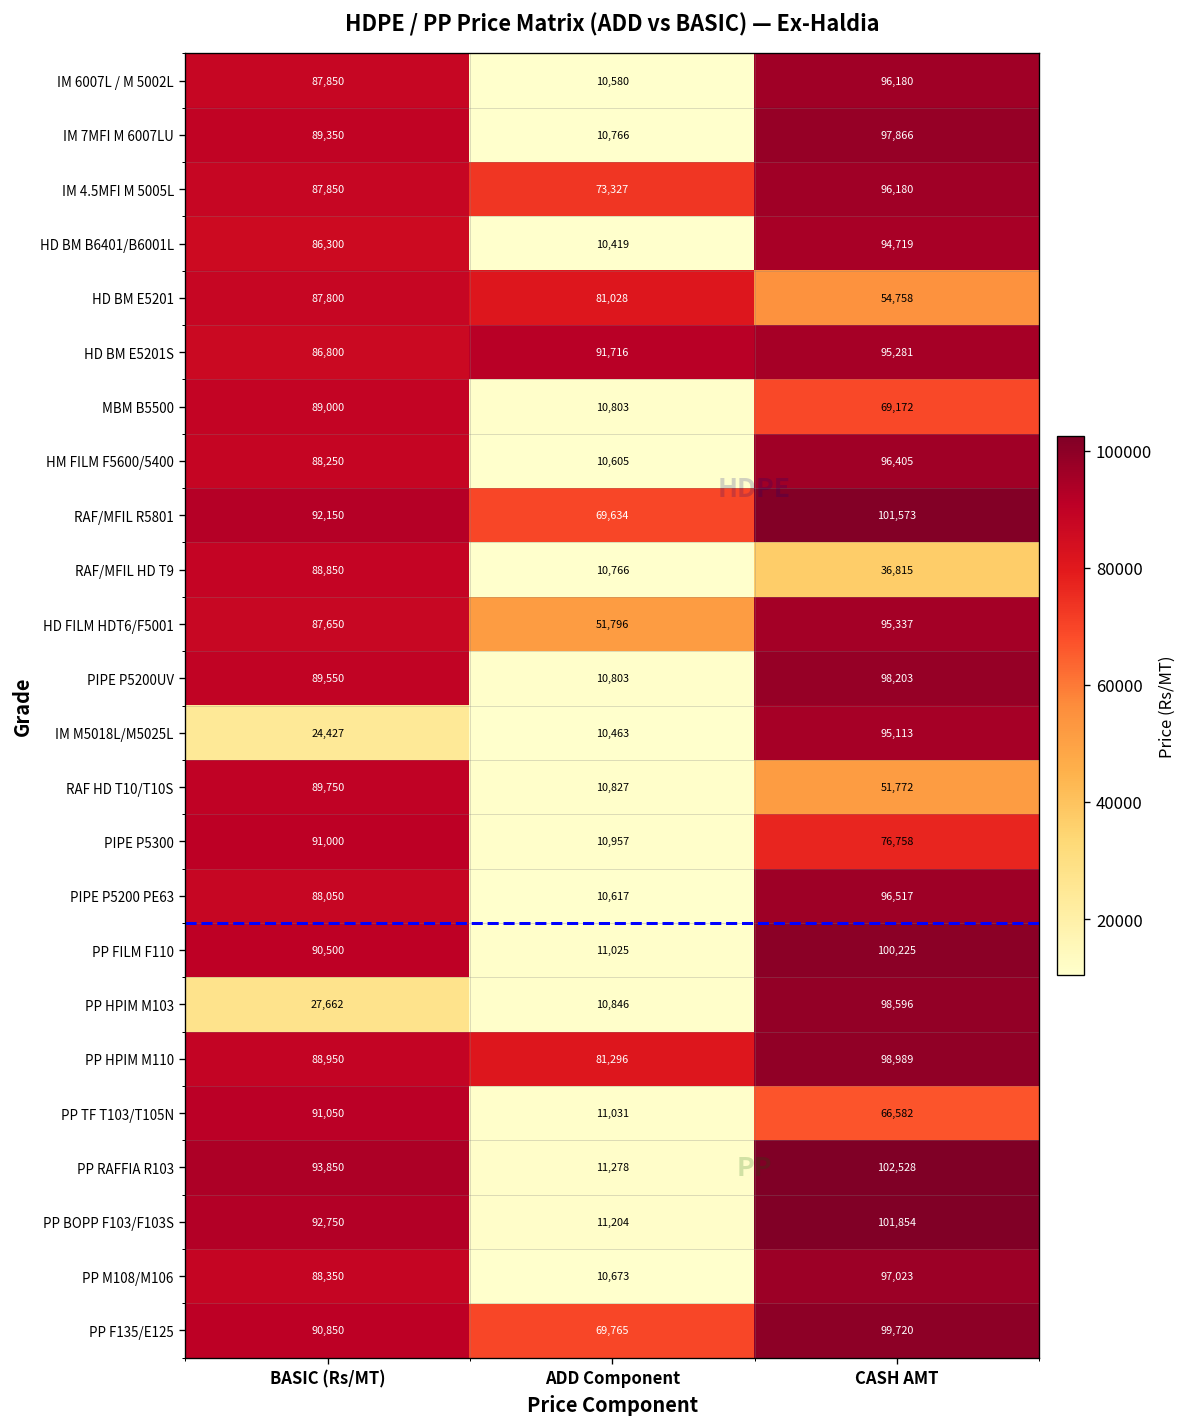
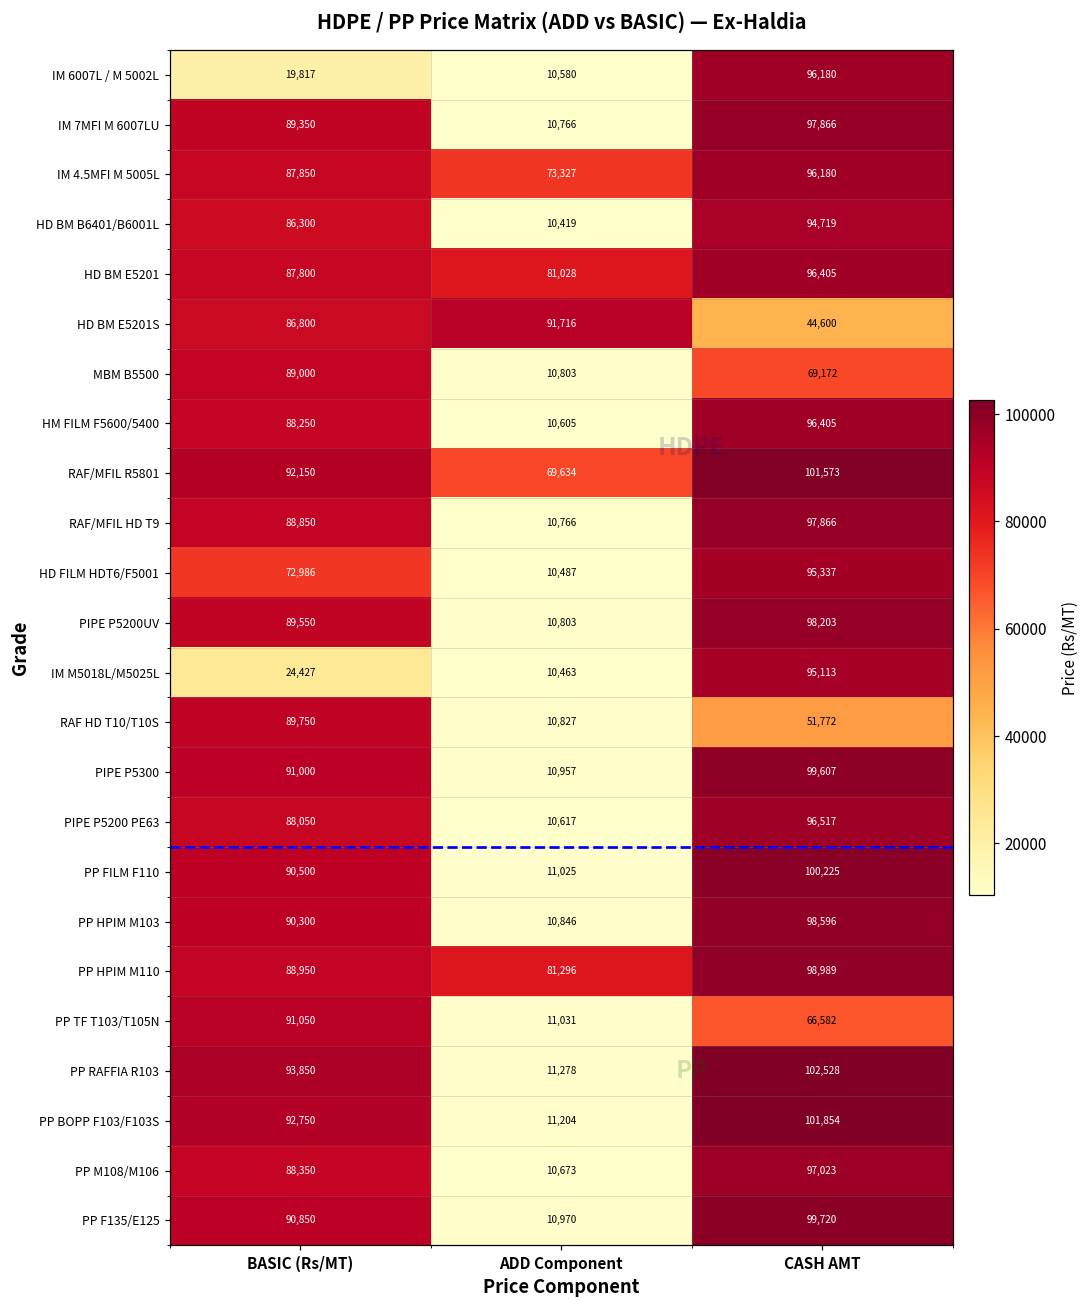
  {
    "IM 6007L / M 5002L": {
-     "BASIC (Rs/MT)": "87,850",
+     "BASIC (Rs/MT)": "19,817",
      "ADD Component": "10,580",
      "CASH AMT": "96,180"
    },
    "IM 7MFI M 6007LU": {
      "BASIC (Rs/MT)": "89,350",
      "ADD Component": "10,766",
      "CASH AMT": "97,866"
    },
    "IM 4.5MFI M 5005L": {
      "BASIC (Rs/MT)": "87,850",
      "ADD Component": "73,327",
      "CASH AMT": "96,180"
    },
    "HD BM B6401/B6001L": {
      "BASIC (Rs/MT)": "86,300",
      "ADD Component": "10,419",
      "CASH AMT": "94,719"
    },
    "HD BM E5201": {
      "BASIC (Rs/MT)": "87,800",
      "ADD Component": "81,028",
-     "CASH AMT": "54,758"
+     "CASH AMT": "96,405"
    },
    "HD BM E5201S": {
      "BASIC (Rs/MT)": "86,800",
      "ADD Component": "91,716",
-     "CASH AMT": "95,281"
+     "CASH AMT": "44,600"
    },
    "MBM B5500": {
      "BASIC (Rs/MT)": "89,000",
      "ADD Component": "10,803",
      "CASH AMT": "69,172"
    },
    "HM FILM F5600/5400": {
      "BASIC (Rs/MT)": "88,250",
      "CASH AMT": "96,405"
    },
    "RAF/MFIL R5801": {
      "BASIC (Rs/MT)": "92,150",
      "CASH AMT": "101,573"
    },
    "RAF/MFIL HD T9": {
      "BASIC (Rs/MT)": "88,850",
      "ADD Component": "10,766",
-     "CASH AMT": "36,815"
+     "CASH AMT": "97,866"
    },
    "HD FILM HDT6/F5001": {
-     "BASIC (Rs/MT)": "87,650",
-     "ADD Component": "51,796",
+     "BASIC (Rs/MT)": "72,986",
+     "ADD Component": "10,487",
      "CASH AMT": "95,337"
    },
    "PIPE P5200UV": {
      "BASIC (Rs/MT)": "89,550",
      "ADD Component": "10,803",
      "CASH AMT": "98,203"
    },
    "IM M5018L/M5025L": {
      "BASIC (Rs/MT)": "24,427",
      "ADD Component": "10,463",
      "CASH AMT": "95,113"
    },
    "RAF HD T10/T10S": {
      "BASIC (Rs/MT)": "89,750",
      "ADD Component": "10,827",
      "CASH AMT": "51,772"
    },
    "PIPE P5300": {
      "BASIC (Rs/MT)": "91,000",
      "ADD Component": "10,957",
-     "CASH AMT": "76,758"
+     "CASH AMT": "99,607"
    },
    "PIPE P5200 PE63": {
      "BASIC (Rs/MT)": "88,050",
      "ADD Component": "10,617",
      "CASH AMT": "96,517"
    },
    "PP FILM F110": {
      "BASIC (Rs/MT)": "90,500",
      "ADD Component": "11,025",
      "CASH AMT": "100,225"
    },
    "PP HPIM M103": {
-     "BASIC (Rs/MT)": "27,662",
+     "BASIC (Rs/MT)": "90,300",
      "ADD Component": "10,846",
      "CASH AMT": "98,596"
    },
    "PP HPIM M110": {
      "BASIC (Rs/MT)": "88,950",
      "ADD Component": "81,296",
      "CASH AMT": "98,989"
    },
    "PP TF T103/T105N": {
      "BASIC (Rs/MT)": "91,050",
      "ADD Component": "11,031",
      "CASH AMT": "66,582"
    },
    "PP RAFFIA R103": {
      "BASIC (Rs/MT)": "93,850",
      "CASH AMT": "102,528"
    },
    "PP BOPP F103/F103S": {
      "BASIC (Rs/MT)": "92,750",
      "ADD Component": "11,204",
      "CASH AMT": "101,854"
    },
    "PP M108/M106": {
      "BASIC (Rs/MT)": "88,350",
      "ADD Component": "10,673",
      "CASH AMT": "97,023"
    },
    "PP F135/E125": {
      "BASIC (Rs/MT)": "90,850",
-     "ADD Component": "69,765",
+     "ADD Component": "10,970",
      "CASH AMT": "99,720"
    }
  }
